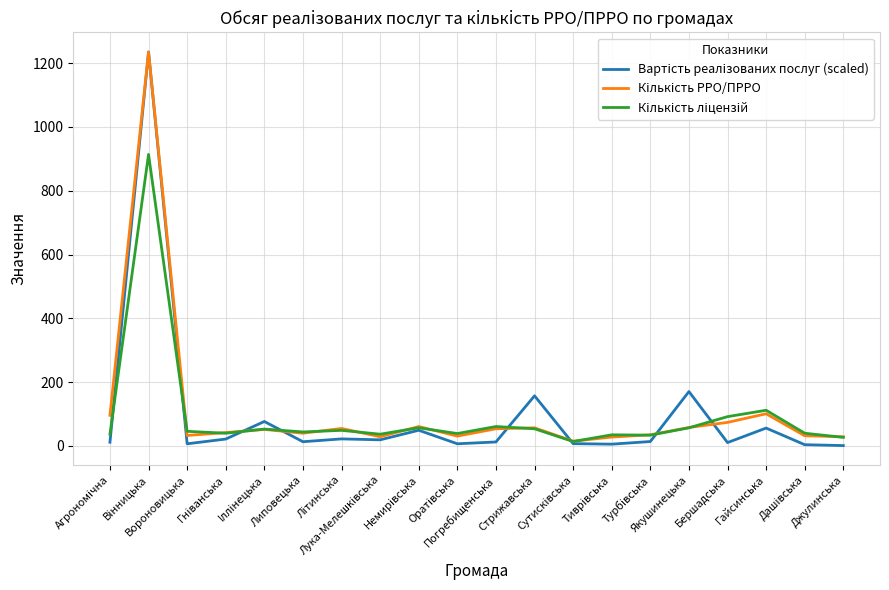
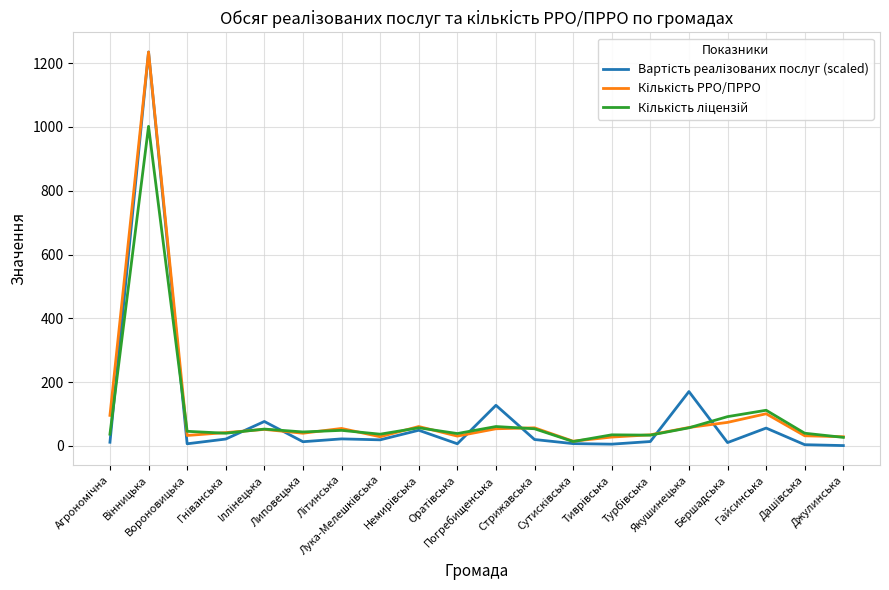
  {
    "Вартість реалізованих послуг (scaled)": {
      "Агрономічна": 10,
      "Вороновицька": 10,
      "Гніванська": 20,
      "Іллінецька": 80,
      "Липовецька": 10,
      "Літинська": 20,
      "Лука-Мелешківська": 20,
      "Оратівська": 10,
-     "Погребищенська": 10,
-     "Стрижавська": 160,
+     "Погребищенська": 130,
+     "Стрижавська": 20,
      "Тиврівська": 10,
      "Турбівська": 10,
      "Якушинецька": 170,
      "Бершадська": 10,
      "Гайсинська": 60,
      "Дашівська": 0,
      "Джулинська": 0
    },
    "Кількість РРО/ПРРО": {
      "Агрономічна": 100,
      "Вороновицька": 30,
      "Оратівська": 30,
      "Бершадська": 70,
      "Гайсинська": 100,
      "Дашівська": 30
    },
    "Кількість ліцензій": {
      "Агрономічна": 40,
-     "Вінницька": 910,
+     "Вінницька": 1000,
      "Вороновицька": 50,
      "Оратівська": 40,
      "Бершадська": 90,
      "Гайсинська": 110,
      "Дашівська": 40
    }
  }
